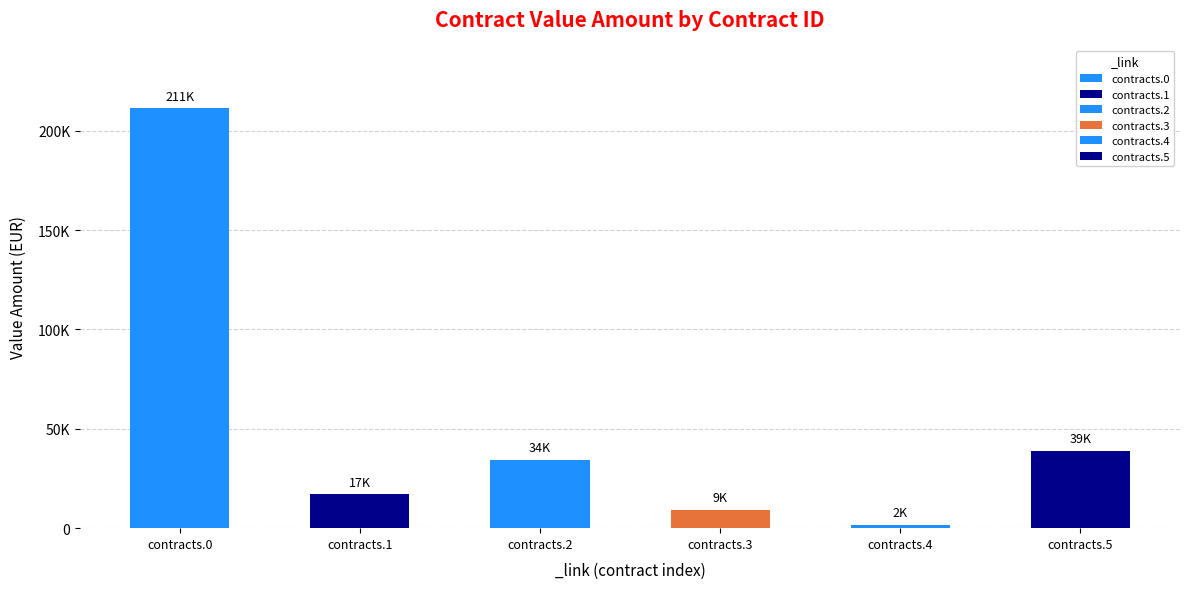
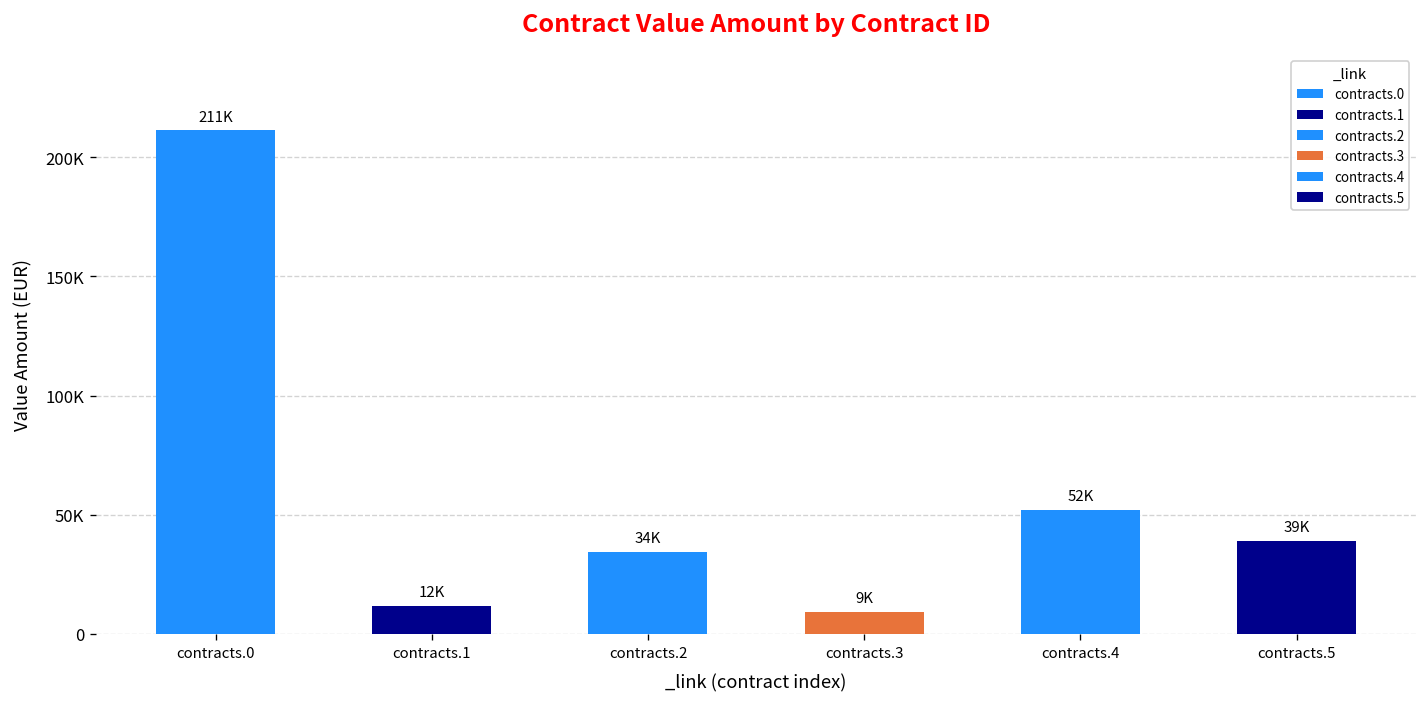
  {
    "contracts.0": "211K",
-   "contracts.1": "17K",
+   "contracts.1": "12K",
    "contracts.2": "34K",
    "contracts.3": "9K",
-   "contracts.4": "2K",
+   "contracts.4": "52K",
    "contracts.5": "39K"
  }
